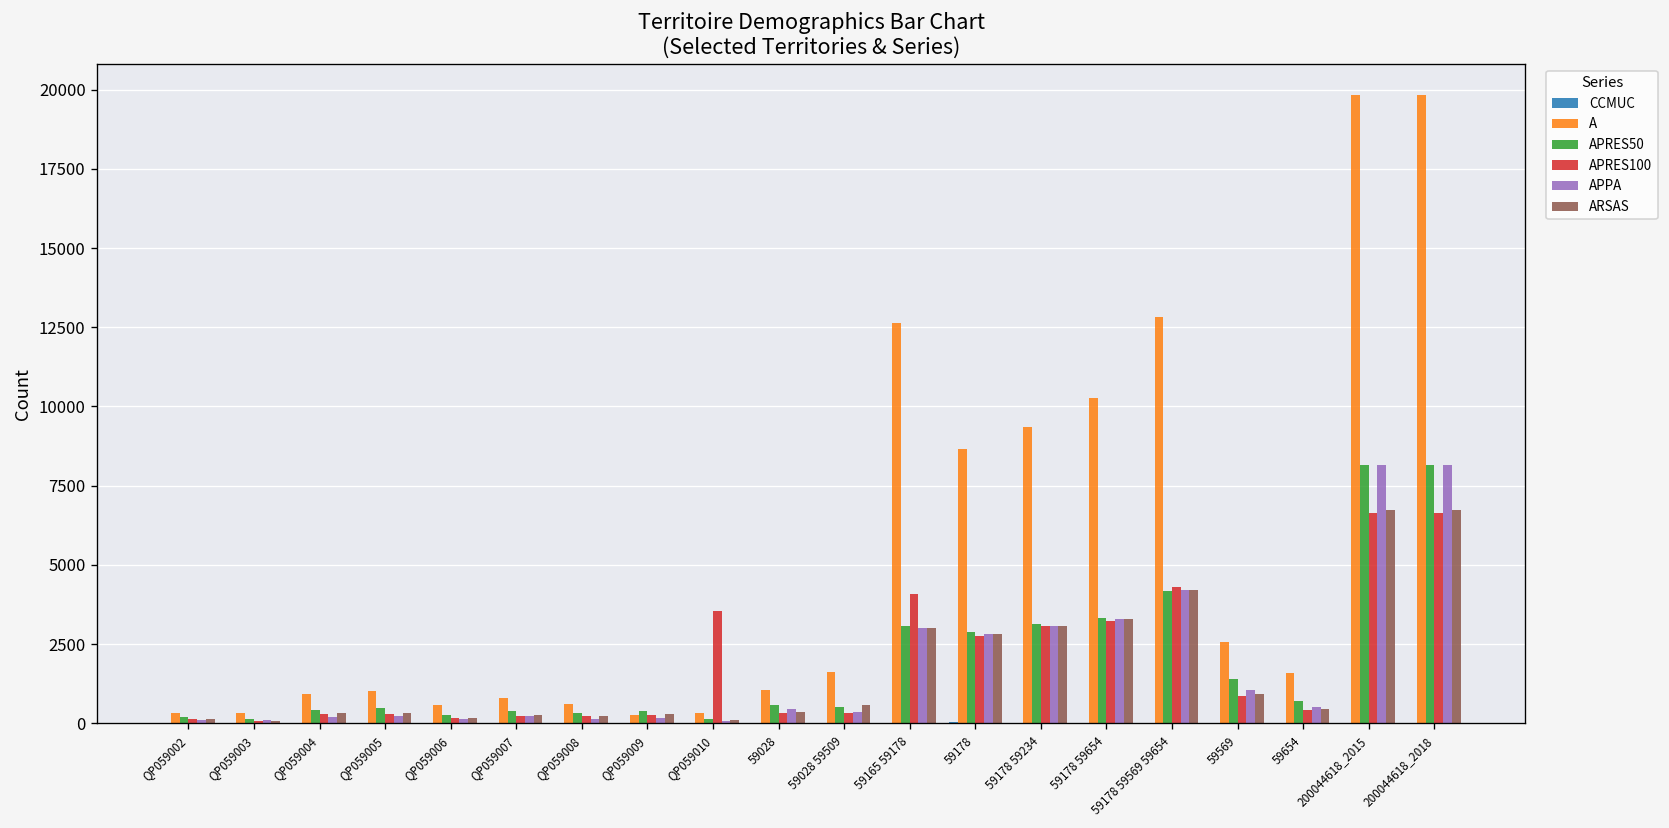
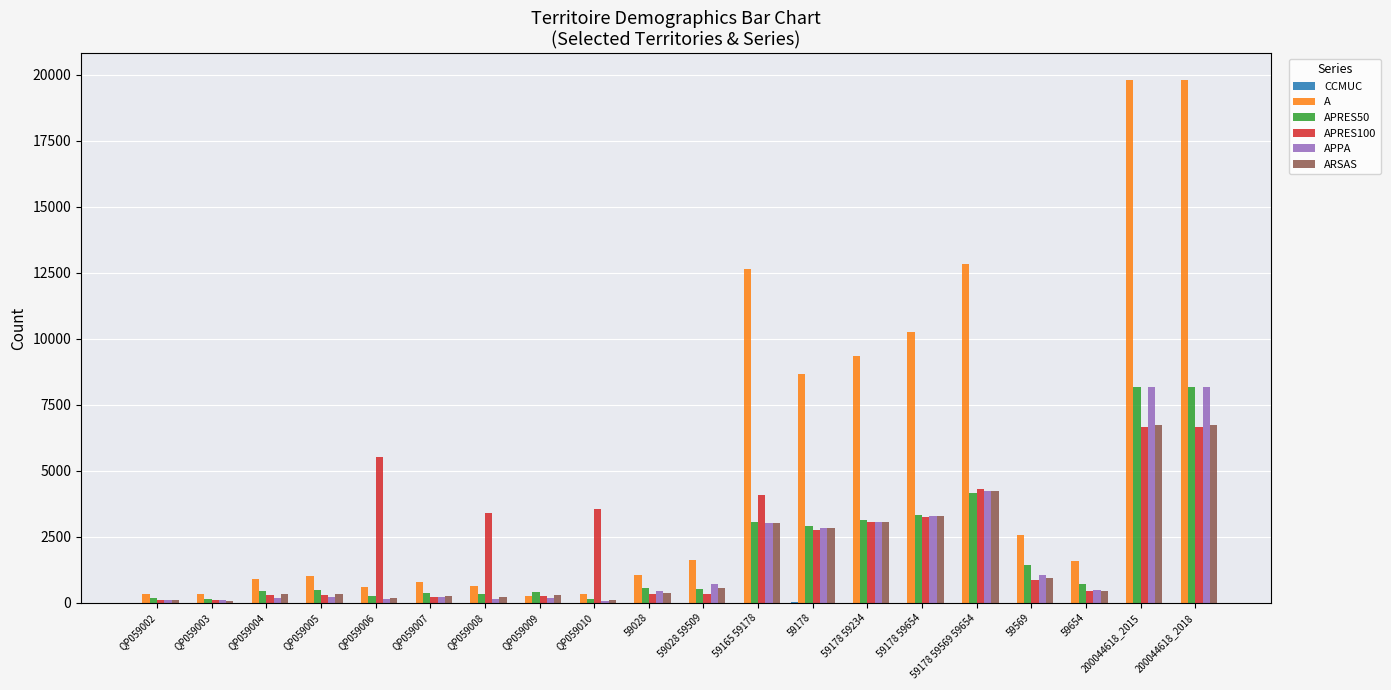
  {
    "CCMUC": {
      "QP059003": 0,
      "QP059004": 0,
      "QP059005": 0,
      "QP059006": 0,
      "QP059007": 0,
      "200044618_2015": 0,
      "200044618_2018": 0
    },
    "A": {
      "QP059002": 300,
      "QP059003": 300,
      "QP059004": 900,
      "QP059005": 1000,
      "QP059006": 600,
      "QP059007": 800,
      "QP059008": 600,
      "QP059009": 200,
      "QP059010": 300,
      "59028": 1100,
      "59028 59509": 1600,
      "59165 59178": 12600,
      "59178": 8700,
      "59178 59234": 9400,
      "59178 59654": 10300,
      "59178 59569 59654": 12800,
      "59569": 2600,
      "59654": 1600,
      "200044618_2015": 19800,
      "200044618_2018": 19800
    },
    "APRES50": {
      "QP059002": 200,
      "QP059003": 100,
      "QP059004": 400,
      "QP059005": 500,
      "QP059006": 300,
      "QP059007": 400,
      "QP059008": 300,
      "QP059009": 400,
      "QP059010": 100,
      "59028": 600,
      "59028 59509": 500,
      "59165 59178": 3100,
      "59178": 2900,
      "59178 59234": 3100,
      "59178 59654": 3300,
      "59178 59569 59654": 4200,
      "59569": 1400,
      "59654": 700,
      "200044618_2015": 8200,
      "200044618_2018": 8200
    },
    "APRES100": {
      "QP059002": 100,
      "QP059004": 300,
      "QP059005": 300,
-     "QP059006": 200,
+     "QP059006": 5500,
      "QP059007": 200,
-     "QP059008": 200,
+     "QP059008": 3400,
      "QP059009": 300,
      "QP059010": 3600,
      "59028": 300,
      "59028 59509": 300,
      "59165 59178": 4100,
      "59178": 2700,
      "59178 59234": 3100,
      "59178 59654": 3200,
      "59178 59569 59654": 4300,
      "59569": 800,
      "59654": 400,
      "200044618_2015": 6600,
      "200044618_2018": 6600
    },
    "APPA": {
      "QP059002": 100,
      "QP059004": 200,
      "QP059005": 200,
      "QP059006": 100,
      "QP059007": 200,
      "QP059008": 100,
      "QP059009": 200,
      "59028": 400,
-     "59028 59509": 400,
+     "59028 59509": 700,
      "59165 59178": 3000,
      "59178": 2800,
      "59178 59234": 3100,
      "59178 59654": 3300,
      "59178 59569 59654": 4200,
      "59569": 1100,
      "59654": 500,
      "200044618_2015": 8200,
      "200044618_2018": 8200
    },
    "ARSAS": {
      "QP059002": 100,
      "QP059004": 300,
      "QP059005": 300,
      "QP059006": 200,
      "QP059007": 300,
      "QP059008": 200,
      "QP059009": 300,
      "59028": 400,
      "59028 59509": 600,
      "59165 59178": 3000,
      "59178": 2800,
      "59178 59234": 3100,
      "59178 59654": 3300,
      "59178 59569 59654": 4200,
      "59569": 900,
      "59654": 500,
      "200044618_2015": 6700,
      "200044618_2018": 6700
    }
  }
